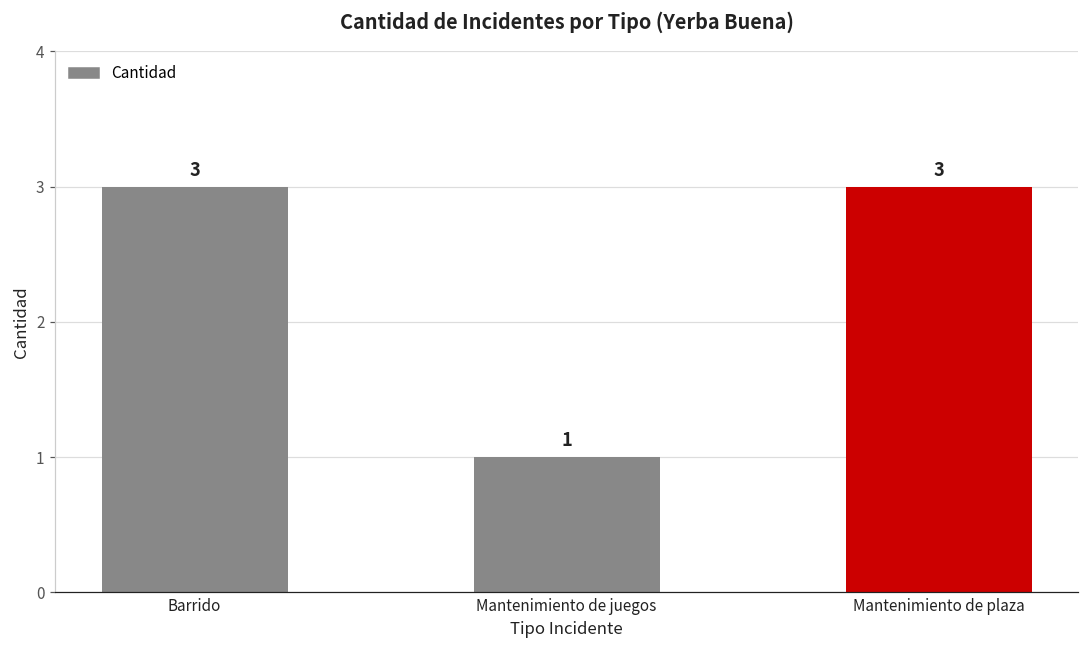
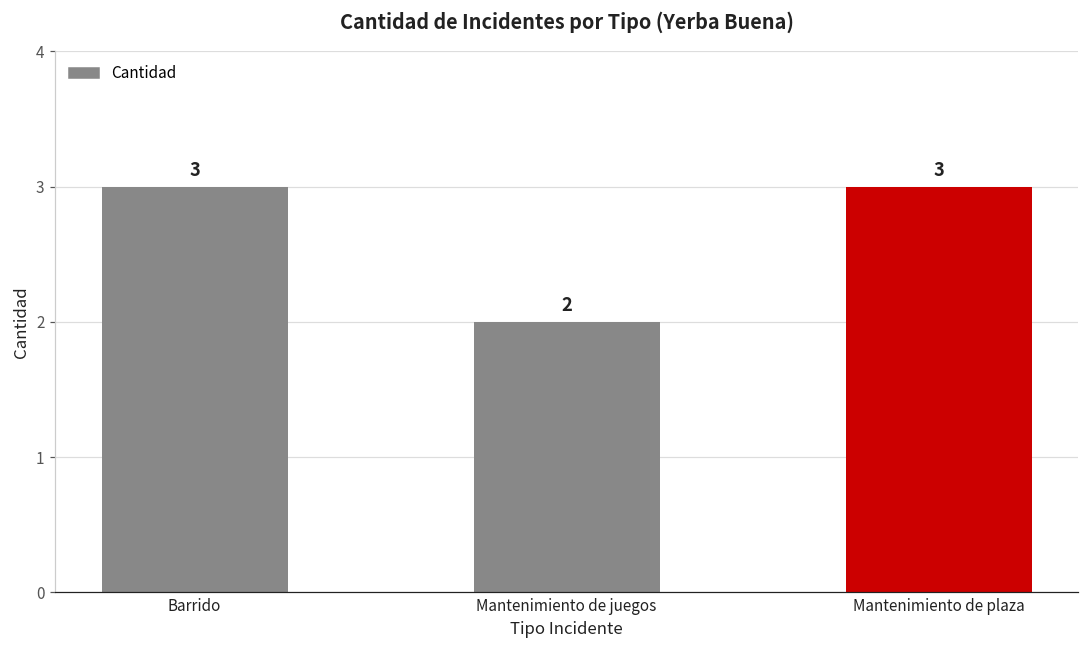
  {
    "Barrido": 3,
-   "Mantenimiento de juegos": 1,
+   "Mantenimiento de juegos": 2,
    "Mantenimiento de plaza": 3
  }
